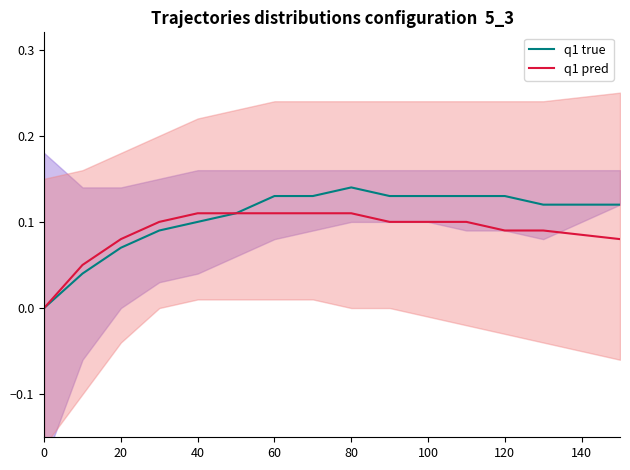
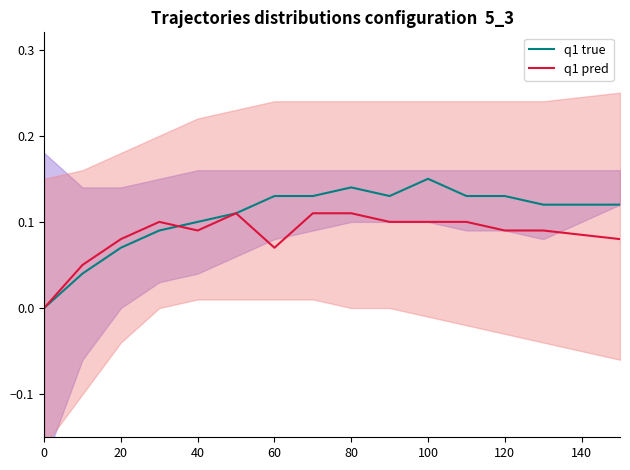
  {
    "q1 true": {
      "20": 0.07,
      "40": 0.10,
      "60": 0.13,
      "80": 0.14,
-     "100": 0.13,
+     "100": 0.15,
      "120": 0.13
    },
    "q1 pred": {
      "20": 0.08,
-     "40": 0.11,
-     "60": 0.11,
+     "40": 0.09,
+     "60": 0.07,
      "80": 0.11,
      "100": 0.10,
      "120": 0.09
    }
  }
